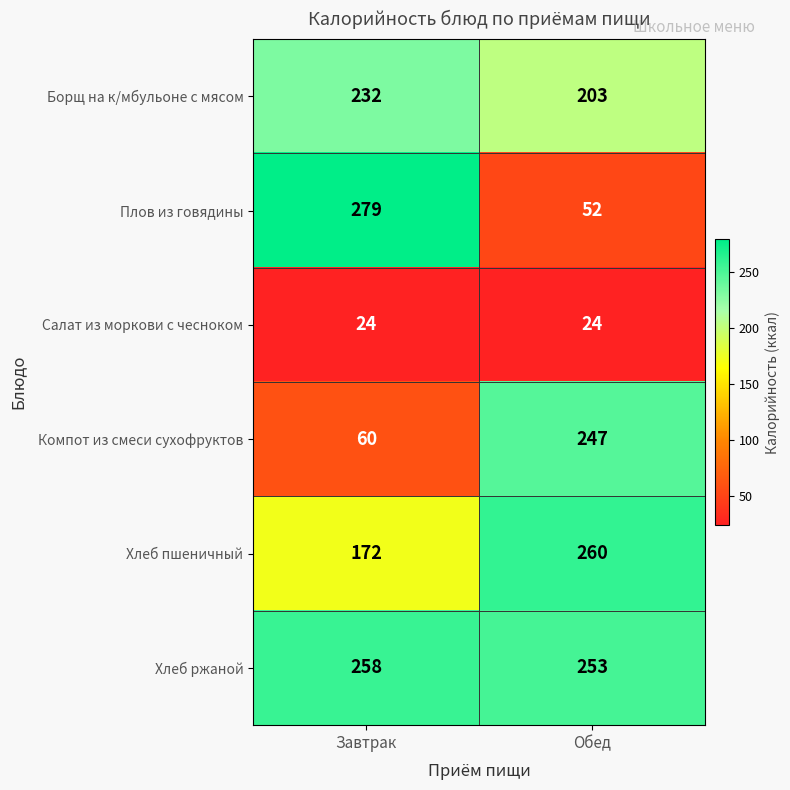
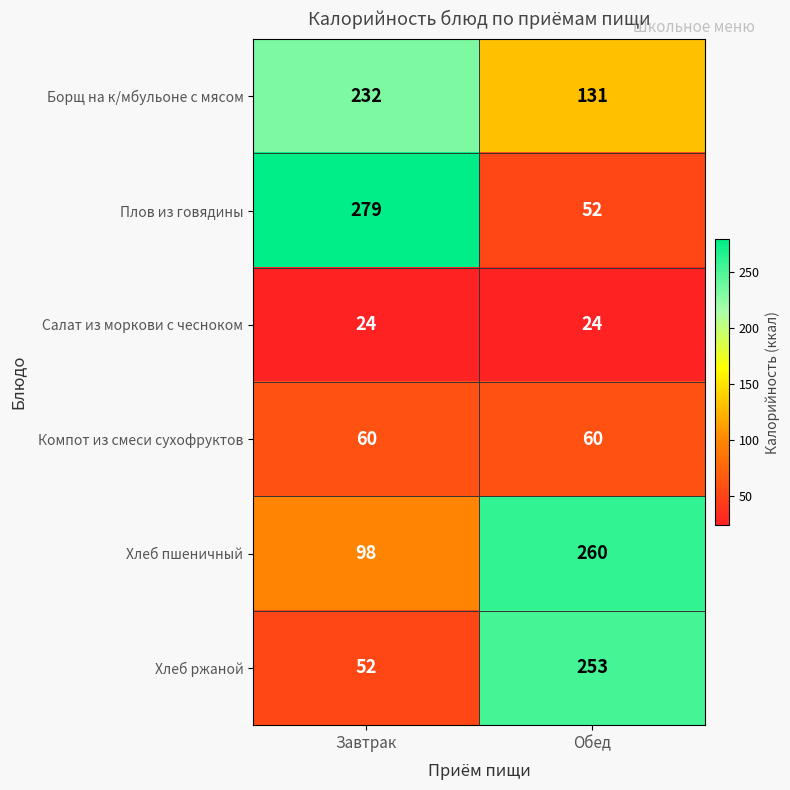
  {
    "Борщ на к/мбульоне с мясом": {
      "Завтрак": 232,
-     "Обед": 203
+     "Обед": 131
    },
    "Плов из говядины": {
      "Завтрак": 279,
      "Обед": 52
    },
    "Салат из моркови с чесноком": {
      "Завтрак": 24,
      "Обед": 24
    },
    "Компот из смеси сухофруктов": {
      "Завтрак": 60,
-     "Обед": 247
+     "Обед": 60
    },
    "Хлеб пшеничный": {
-     "Завтрак": 172,
+     "Завтрак": 98,
      "Обед": 260
    },
    "Хлеб ржаной": {
-     "Завтрак": 258,
+     "Завтрак": 52,
      "Обед": 253
    }
  }
